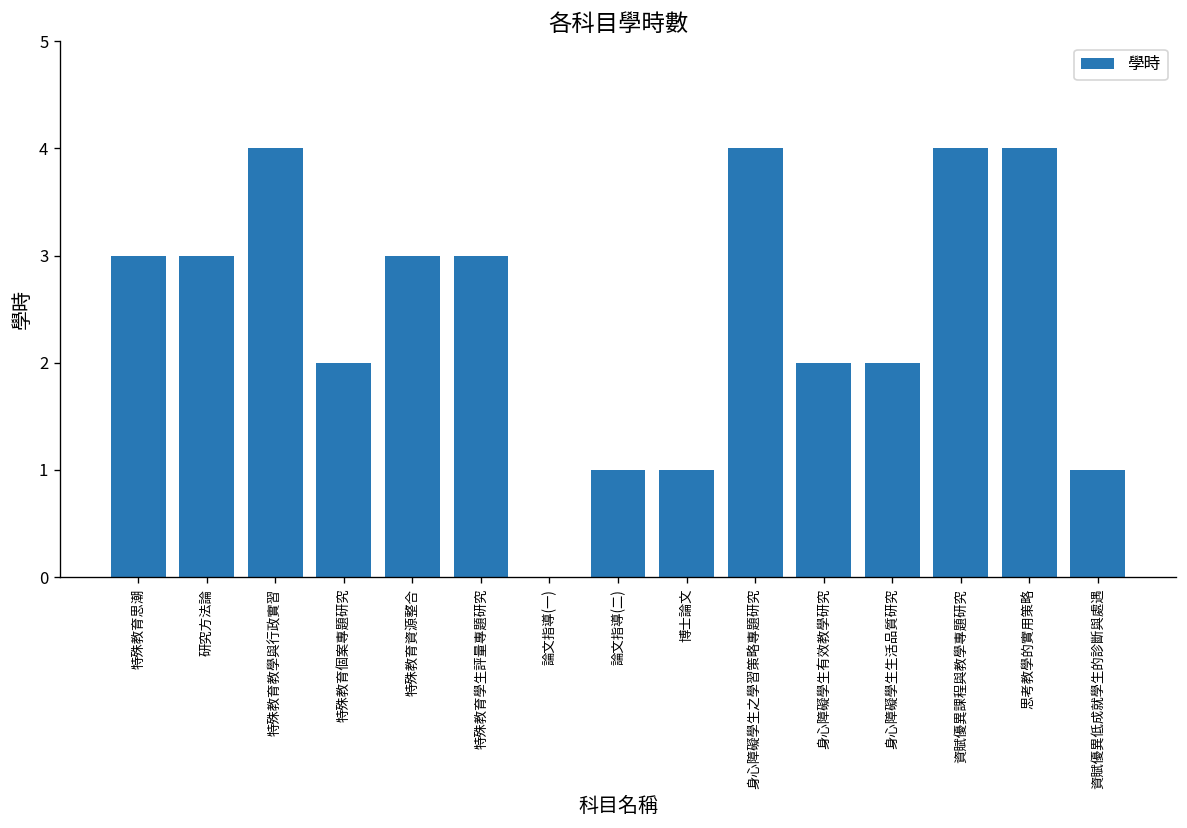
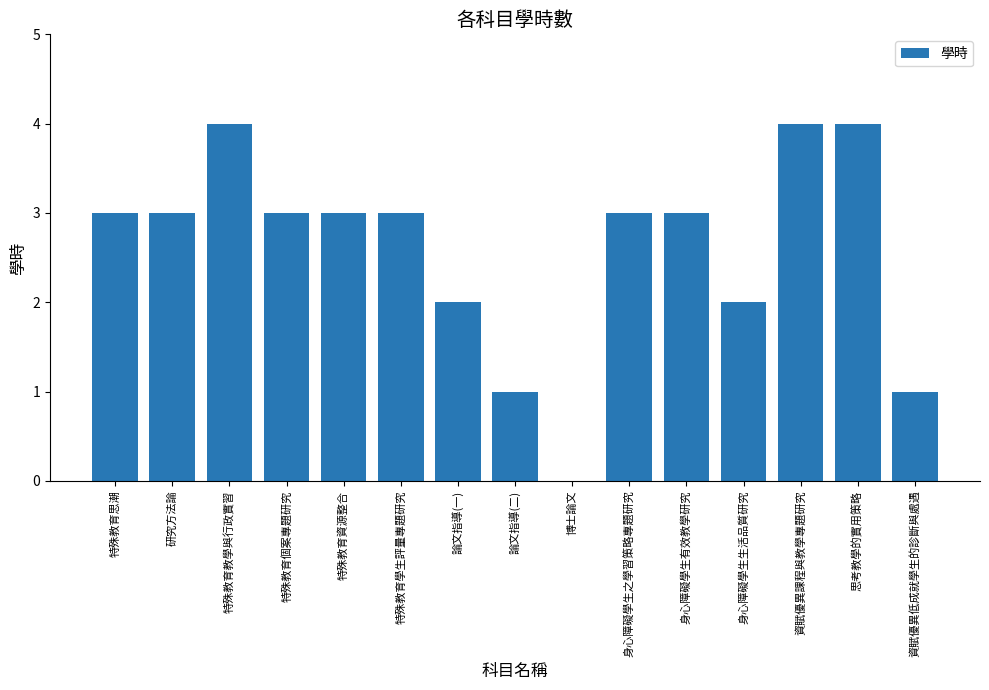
  {
    "特殊教育思潮": 3,
    "研究方法論": 3,
    "特殊教育教學與行政實習": 4,
-   "特殊教育個案專題研究": 2,
+   "特殊教育個案專題研究": 3,
    "特殊教育資源整合": 3,
    "特殊教育學生評量專題研究": 3,
-   "論文指導(一)": 0,
+   "論文指導(一)": 2,
    "論文指導(二)": 1,
-   "博士論文": 1,
-   "身心障礙學生之學習策略專題研究": 4,
-   "身心障礙學生有效教學研究": 2,
+   "博士論文": 0,
+   "身心障礙學生之學習策略專題研究": 3,
+   "身心障礙學生有效教學研究": 3,
    "身心障礙學生生活品質研究": 2,
    "資賦優異課程與教學專題研究": 4,
    "思考教學的實用策略": 4,
    "資賦優異低成就學生的診斷與處遇": 1
  }
